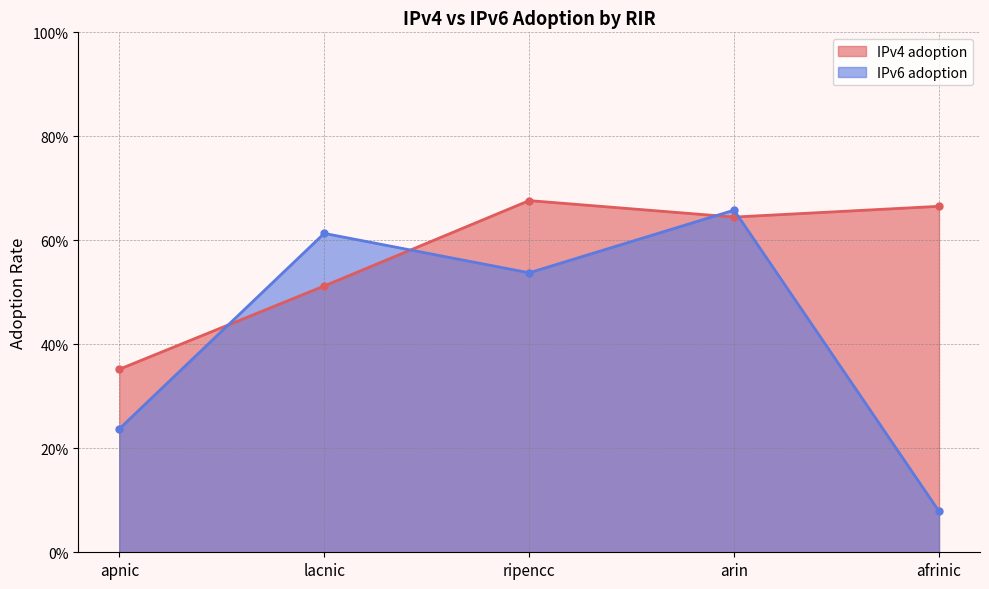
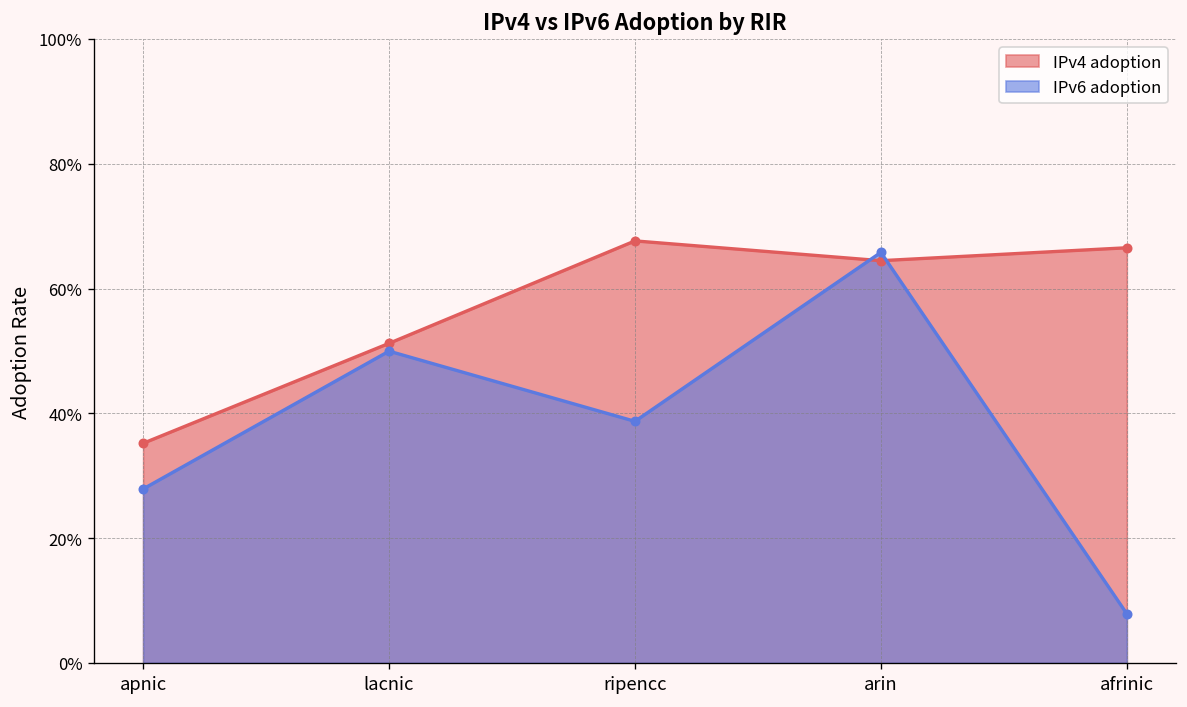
  {
    "IPv4 adoption": {
      "apnic": "35%",
      "lacnic": "51%",
      "ripencc": "68%",
      "arin": "64%",
      "afrinic": "67%"
    },
    "IPv6 adoption": {
-     "apnic": "24%",
-     "lacnic": "61%",
-     "ripencc": "54%",
+     "apnic": "28%",
+     "lacnic": "50%",
+     "ripencc": "39%",
      "arin": "66%",
      "afrinic": "8%"
    }
  }
